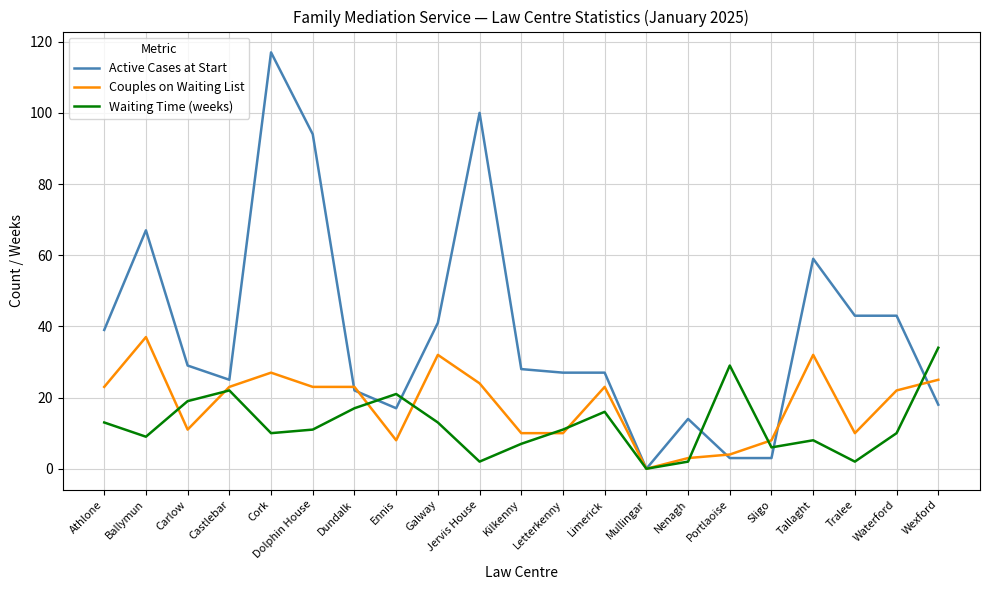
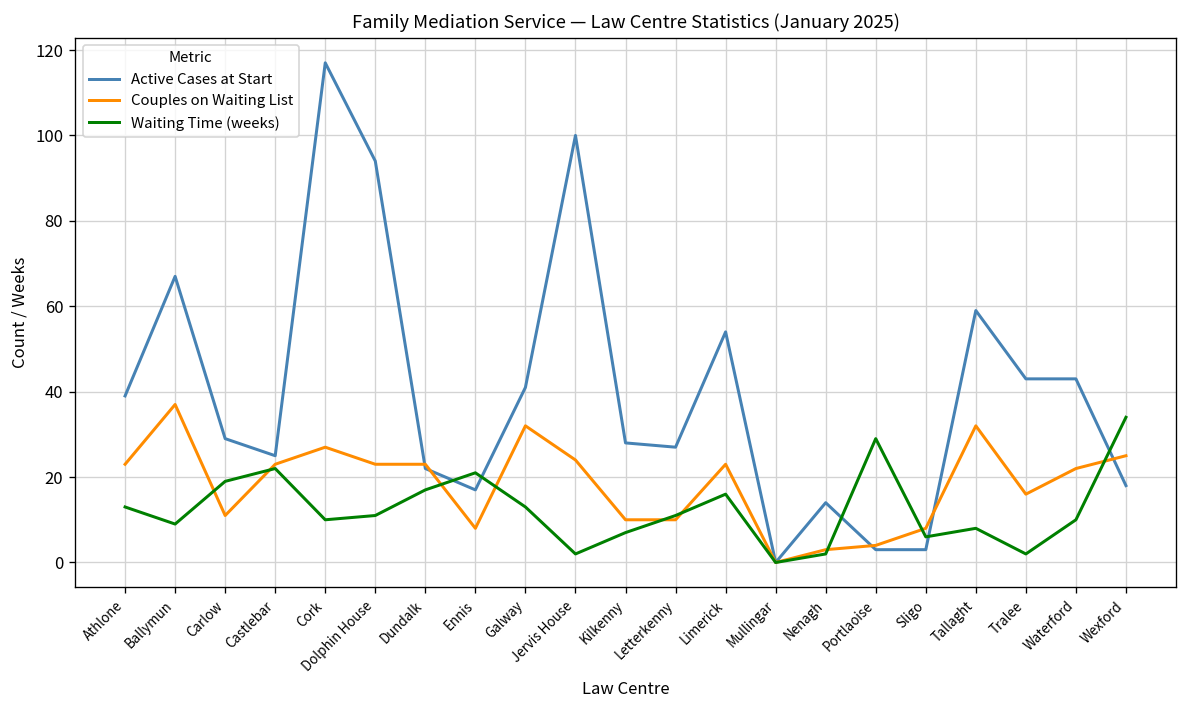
  {
    "Active Cases at Start": {
      "Athlone": 39,
      "Ballymun": 67,
      "Carlow": 29,
      "Castlebar": 25,
      "Cork": 117,
      "Dolphin House": 94,
      "Dundalk": 22,
      "Ennis": 17,
      "Galway": 41,
      "Jervis House": 100,
      "Kilkenny": 28,
      "Letterkenny": 27,
-     "Limerick": 27,
+     "Limerick": 54,
      "Nenagh": 14,
      "Portlaoise": 3,
      "Sligo": 3,
      "Tallaght": 59,
      "Tralee": 43,
      "Waterford": 43,
      "Wexford": 18
    },
    "Couples on Waiting List": {
      "Athlone": 23,
      "Ballymun": 37,
      "Carlow": 11,
      "Castlebar": 23,
      "Cork": 27,
      "Dolphin House": 23,
      "Dundalk": 23,
      "Ennis": 8,
      "Galway": 32,
      "Jervis House": 24,
      "Kilkenny": 10,
      "Letterkenny": 10,
      "Limerick": 23,
      "Nenagh": 3,
      "Portlaoise": 4,
      "Sligo": 8,
      "Tallaght": 32,
-     "Tralee": 10,
+     "Tralee": 16,
      "Waterford": 22,
      "Wexford": 25
    },
    "Waiting Time (weeks)": {
      "Athlone": 13,
      "Ballymun": 9,
      "Carlow": 19,
      "Castlebar": 22,
      "Cork": 10,
      "Dolphin House": 11,
      "Dundalk": 17,
      "Ennis": 21,
      "Galway": 13,
      "Jervis House": 2,
      "Kilkenny": 7,
      "Letterkenny": 11,
      "Limerick": 16,
      "Nenagh": 2,
      "Portlaoise": 29,
      "Sligo": 6,
      "Tallaght": 8,
      "Tralee": 2,
      "Waterford": 10,
      "Wexford": 34
    }
  }
